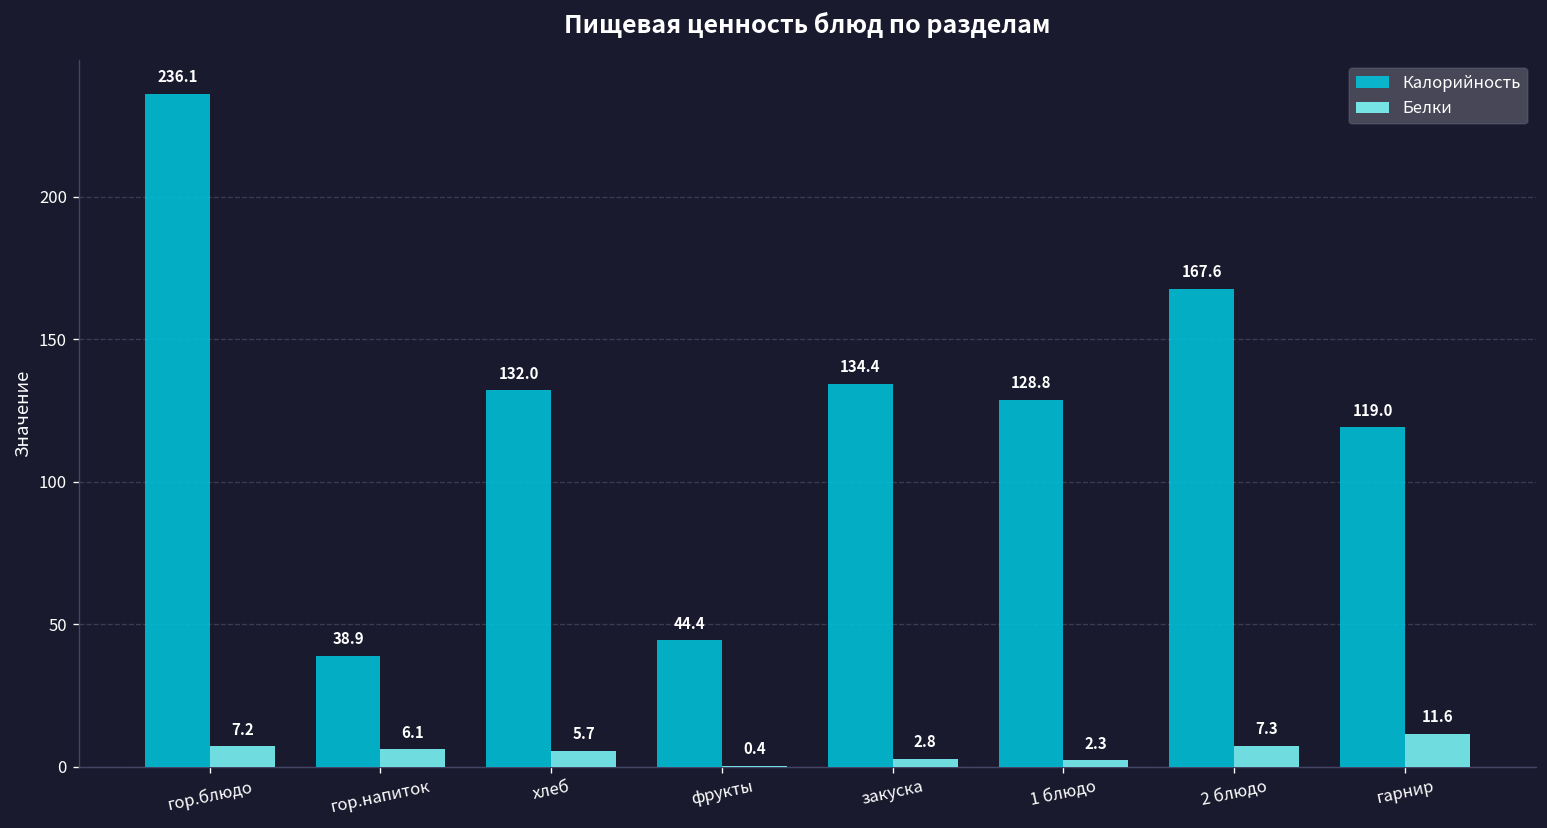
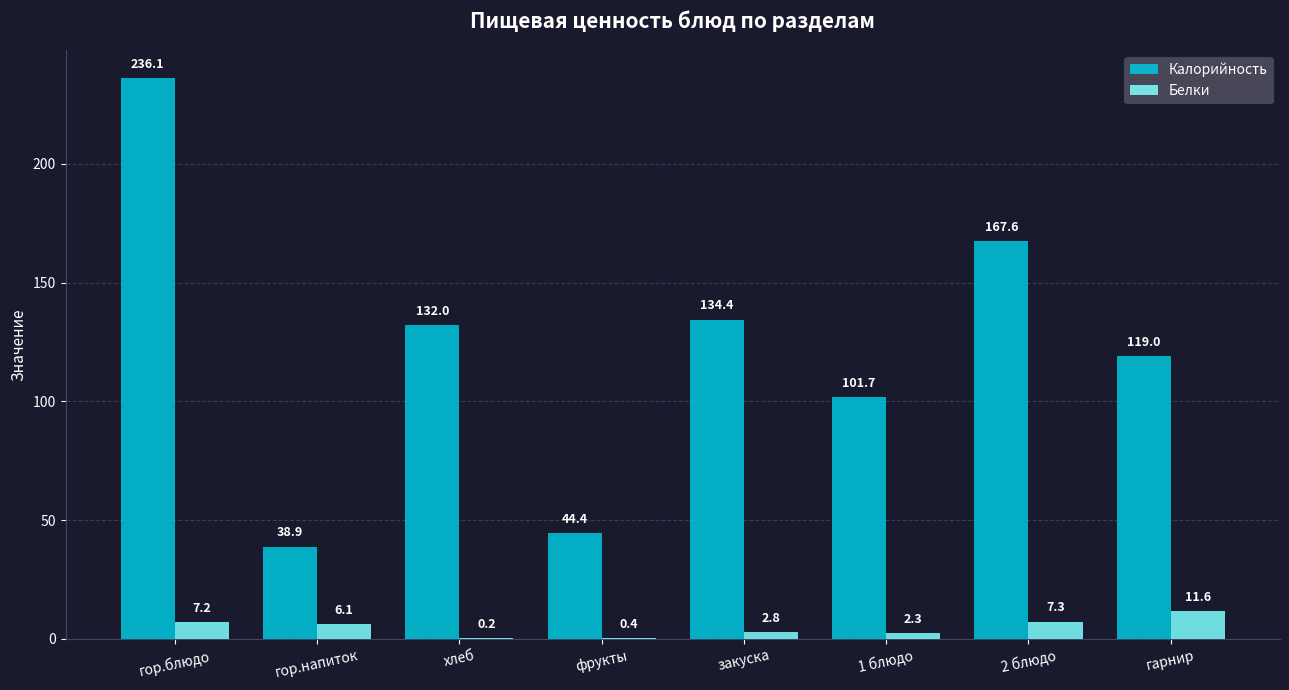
  {
    "Калорийность": {
      "гор.блюдо": 236.1,
      "гор.напиток": 38.9,
      "хлеб": 132.0,
      "фрукты": 44.4,
      "закуска": 134.4,
-     "1 блюдо": 128.8,
+     "1 блюдо": 101.7,
      "2 блюдо": 167.6,
      "гарнир": 119.0
    },
    "Белки": {
      "гор.блюдо": 7.2,
      "гор.напиток": 6.1,
-     "хлеб": 5.7,
+     "хлеб": 0.2,
      "фрукты": 0.4,
      "закуска": 2.8,
      "1 блюдо": 2.3,
      "2 блюдо": 7.3,
      "гарнир": 11.6
    }
  }
